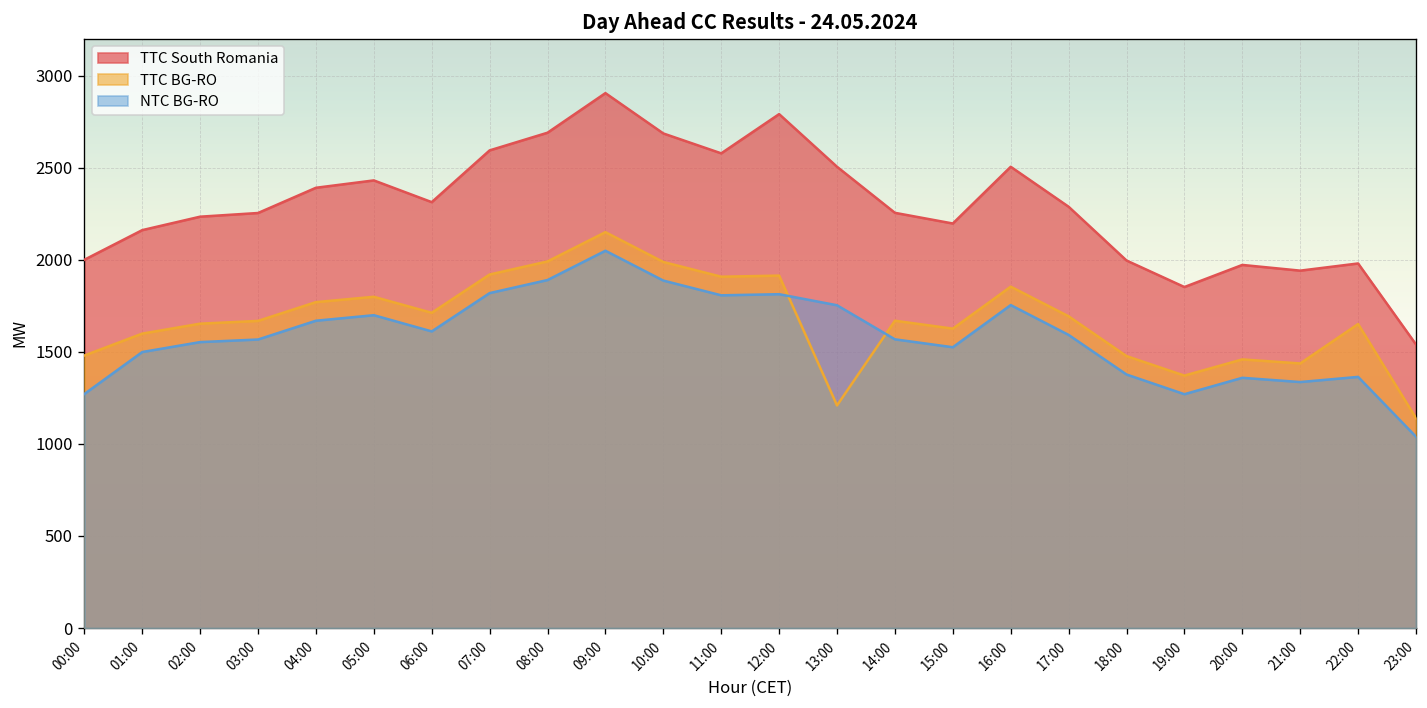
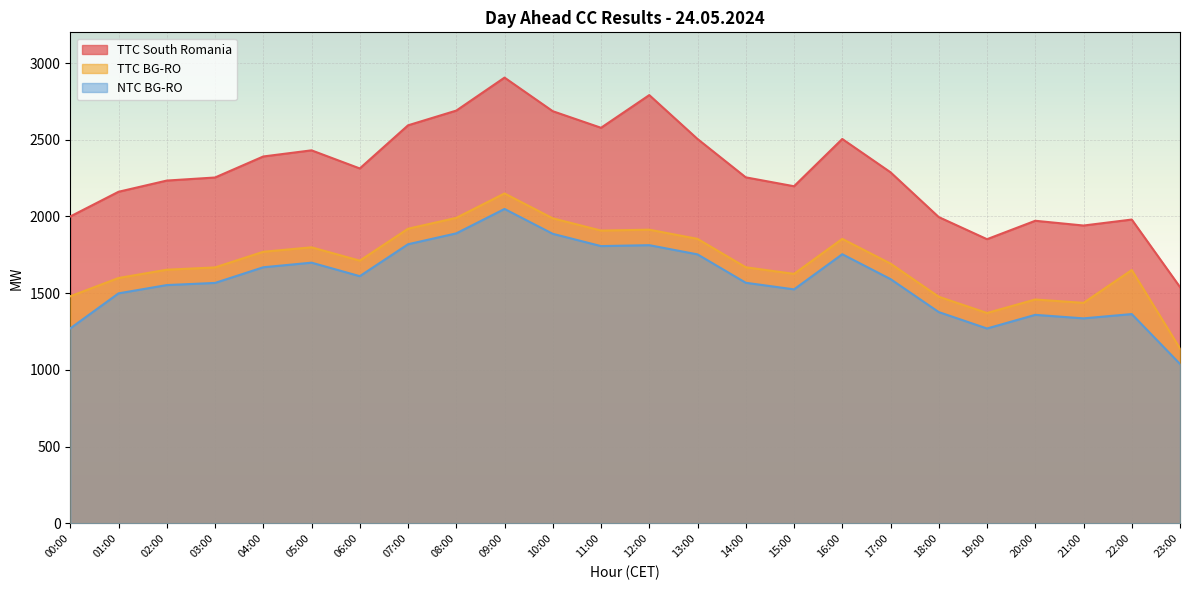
  {
    "TTC South Romania": {
      "00:00": 2000,
      "01:00": 2160,
      "02:00": 2230,
      "03:00": 2250,
      "04:00": 2390,
      "05:00": 2430,
      "06:00": 2310,
      "07:00": 2590,
      "08:00": 2690,
      "09:00": 2910,
      "10:00": 2690,
      "11:00": 2580,
      "12:00": 2790,
      "13:00": 2510,
      "14:00": 2260,
      "15:00": 2200,
      "16:00": 2510,
      "17:00": 2290,
      "18:00": 2000,
      "19:00": 1850,
      "20:00": 1970,
      "21:00": 1940,
      "22:00": 1980,
      "23:00": 1540
    },
    "TTC BG-RO": {
      "00:00": 1480,
      "01:00": 1600,
      "02:00": 1650,
      "03:00": 1670,
      "04:00": 1770,
      "05:00": 1800,
      "06:00": 1710,
      "07:00": 1920,
      "08:00": 1990,
      "09:00": 2150,
      "10:00": 1990,
      "11:00": 1910,
      "12:00": 1910,
-     "13:00": 1210,
+     "13:00": 1850,
      "14:00": 1670,
      "15:00": 1630,
      "16:00": 1850,
      "17:00": 1690,
      "18:00": 1480,
      "19:00": 1370,
      "20:00": 1460,
      "21:00": 1440,
      "22:00": 1650,
      "23:00": 1140
    },
    "NTC BG-RO": {
      "00:00": 1270,
      "01:00": 1500,
      "02:00": 1550,
      "03:00": 1570,
      "04:00": 1670,
      "05:00": 1700,
      "06:00": 1610,
      "07:00": 1820,
      "08:00": 1890,
      "09:00": 2050,
      "10:00": 1890,
      "11:00": 1810,
      "12:00": 1810,
      "13:00": 1750,
      "14:00": 1570,
      "15:00": 1530,
      "16:00": 1750,
      "17:00": 1590,
      "18:00": 1380,
      "19:00": 1270,
      "20:00": 1360,
      "21:00": 1340,
      "22:00": 1360,
      "23:00": 1040
    }
  }
